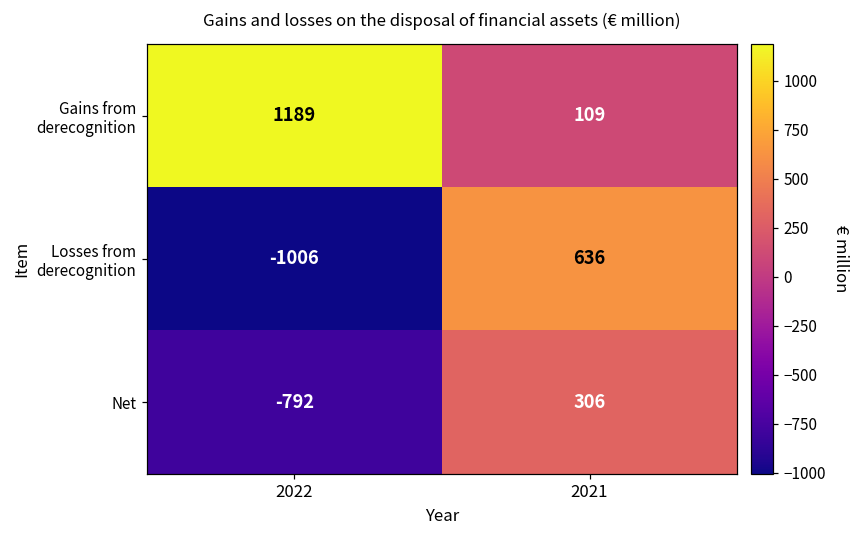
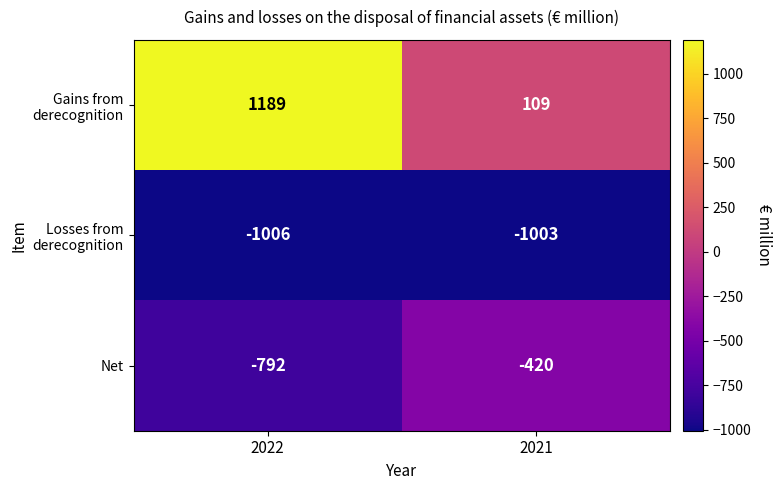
  {
    "Gains from derecognition": {
      "2022": 1189,
      "2021": 109
    },
    "Losses from derecognition": {
      "2022": -1006,
-     "2021": 636
+     "2021": -1003
    },
    "Net": {
      "2022": -792,
-     "2021": 306
+     "2021": -420
    }
  }
